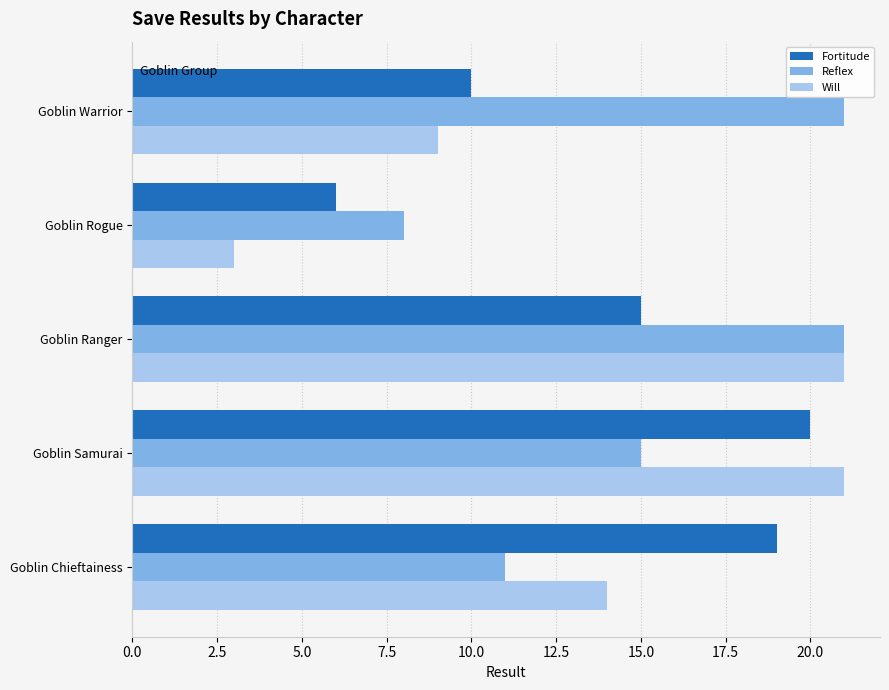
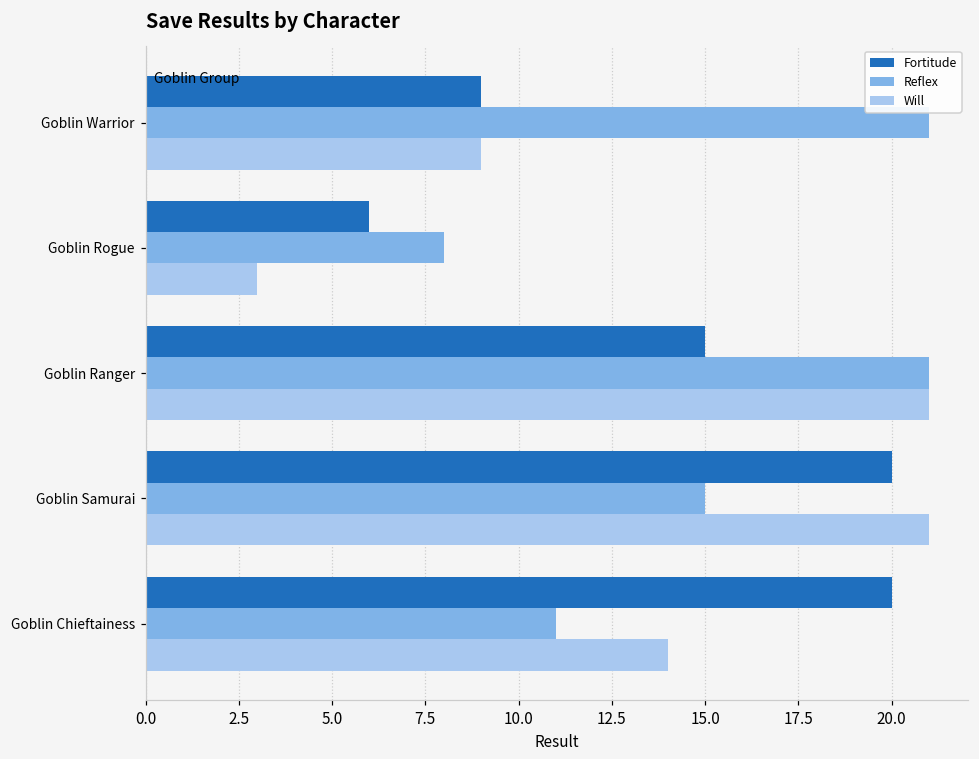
  {
    "Fortitude": {
-     "Goblin Warrior": 10,
+     "Goblin Warrior": 9,
      "Goblin Rogue": 6,
      "Goblin Ranger": 15,
      "Goblin Samurai": 20,
-     "Goblin Chieftainess": 19
+     "Goblin Chieftainess": 20
    }
  }
